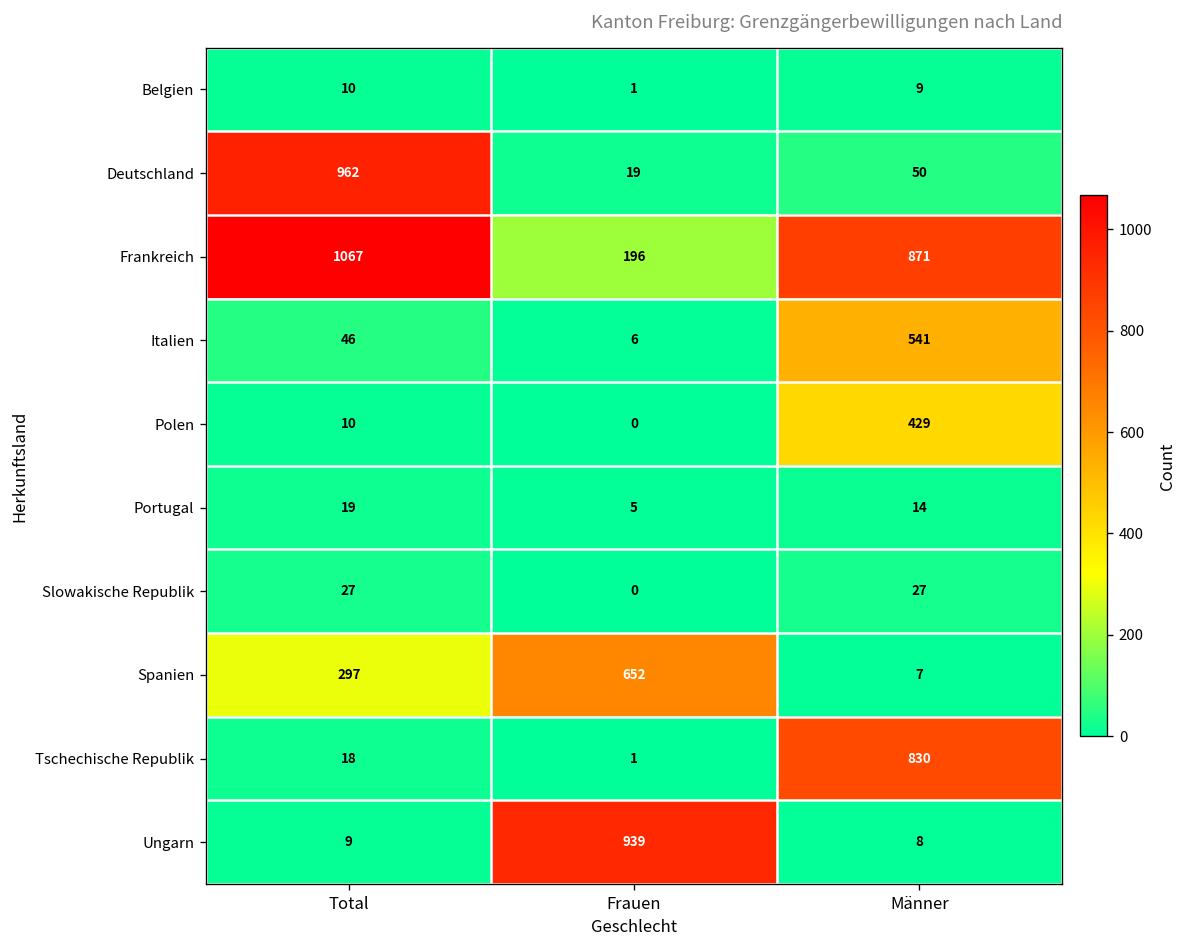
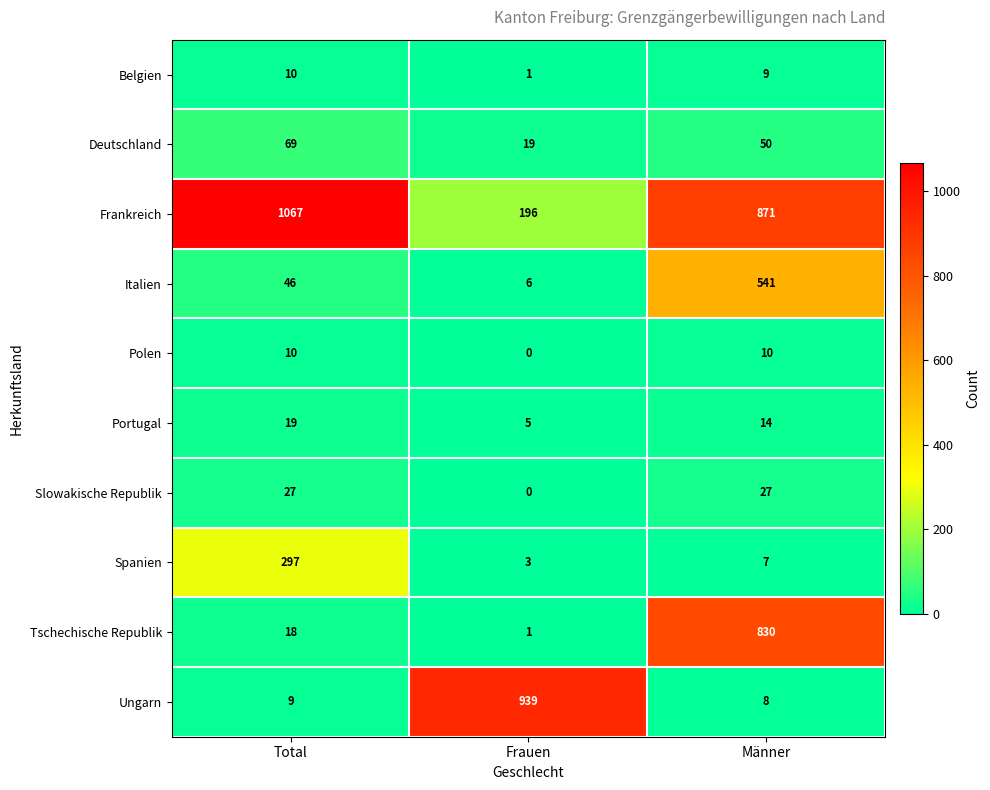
  {
    "Belgien": {
      "Total": 10,
      "Frauen": 1,
      "Männer": 9
    },
    "Deutschland": {
-     "Total": 962,
+     "Total": 69,
      "Frauen": 19,
      "Männer": 50
    },
    "Frankreich": {
      "Total": 1067,
      "Frauen": 196,
      "Männer": 871
    },
    "Italien": {
      "Total": 46,
      "Frauen": 6,
      "Männer": 541
    },
    "Polen": {
      "Total": 10,
      "Frauen": 0,
-     "Männer": 429
+     "Männer": 10
    },
    "Portugal": {
      "Total": 19,
      "Frauen": 5,
      "Männer": 14
    },
    "Slowakische Republik": {
      "Total": 27,
      "Frauen": 0,
      "Männer": 27
    },
    "Spanien": {
      "Total": 297,
-     "Frauen": 652,
+     "Frauen": 3,
      "Männer": 7
    },
    "Tschechische Republik": {
      "Total": 18,
      "Frauen": 1,
      "Männer": 830
    },
    "Ungarn": {
      "Total": 9,
      "Frauen": 939,
      "Männer": 8
    }
  }
